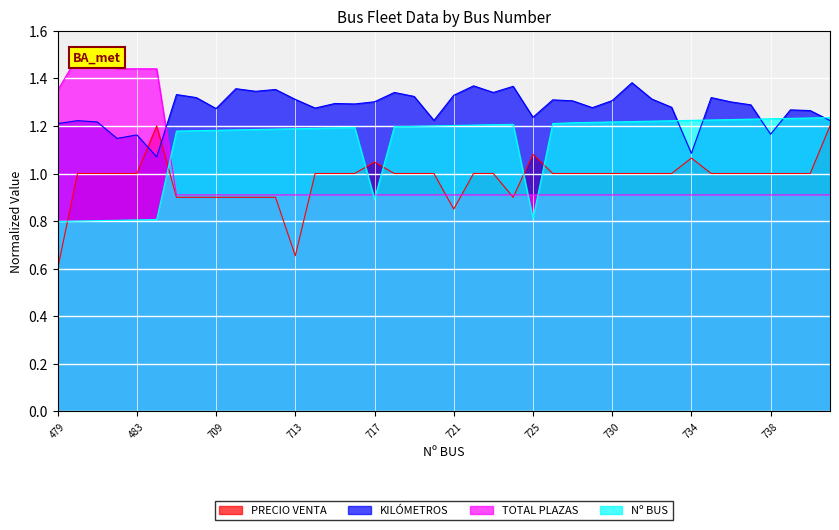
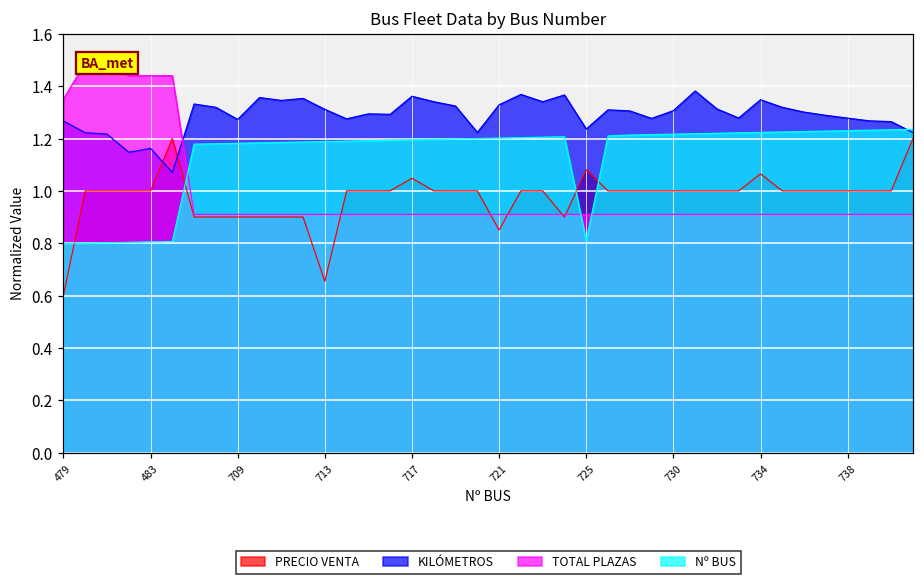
  {
    "PRECIO VENTA": {
      "479": 0.60,
      "483": 1.00,
      "713": 0.65,
      "717": 1.05,
      "721": 0.85,
      "725": 1.08,
      "730": 1.00,
      "734": 1.06,
      "738": 1.00
    },
    "KILÓMETROS": {
-     "479": 1.21,
+     "479": 1.27,
      "483": 1.16,
      "709": 1.27,
      "713": 1.31,
-     "717": 1.30,
+     "717": 1.36,
      "721": 1.33,
      "725": 1.24,
      "730": 1.31,
-     "734": 1.08,
-     "738": 1.17
+     "734": 1.35,
+     "738": 1.28
    },
    "TOTAL PLAZAS": {
      "479": 1.35,
      "483": 1.44,
      "713": 0.91,
      "717": 0.91,
      "721": 0.91,
      "725": 0.91,
      "730": 0.91,
      "734": 0.91,
      "738": 0.91
    },
    "Nº BUS": {
      "479": 0.80,
      "483": 0.81,
      "709": 1.18,
      "713": 1.19,
-     "717": 0.89,
+     "717": 1.20,
      "721": 1.20,
      "725": 0.81,
      "730": 1.22,
      "734": 1.22,
      "738": 1.23
    }
  }
